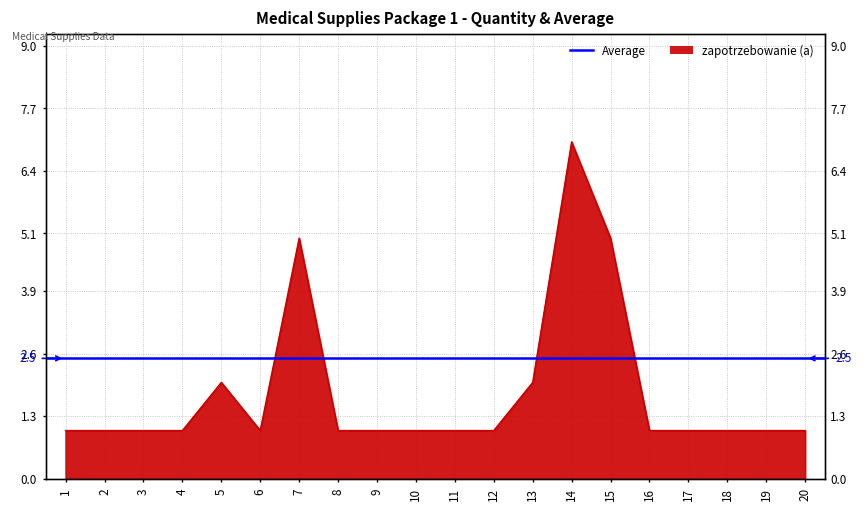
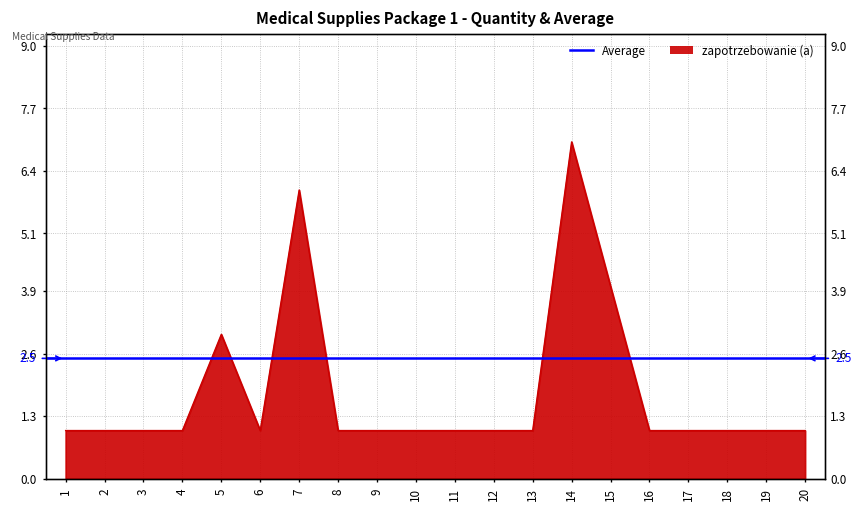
  {
    "1": 1,
    "2": 1,
    "3": 1,
    "4": 1,
-   "5": 2,
+   "5": 3,
    "6": 1,
-   "7": 5,
+   "7": 6,
    "8": 1,
    "9": 1,
    "10": 1,
    "11": 1,
    "12": 1,
-   "13": 2,
+   "13": 1,
    "14": 7,
-   "15": 5,
+   "15": 4,
    "16": 1,
    "17": 1,
    "18": 1,
    "19": 1,
    "20": 1
  }
